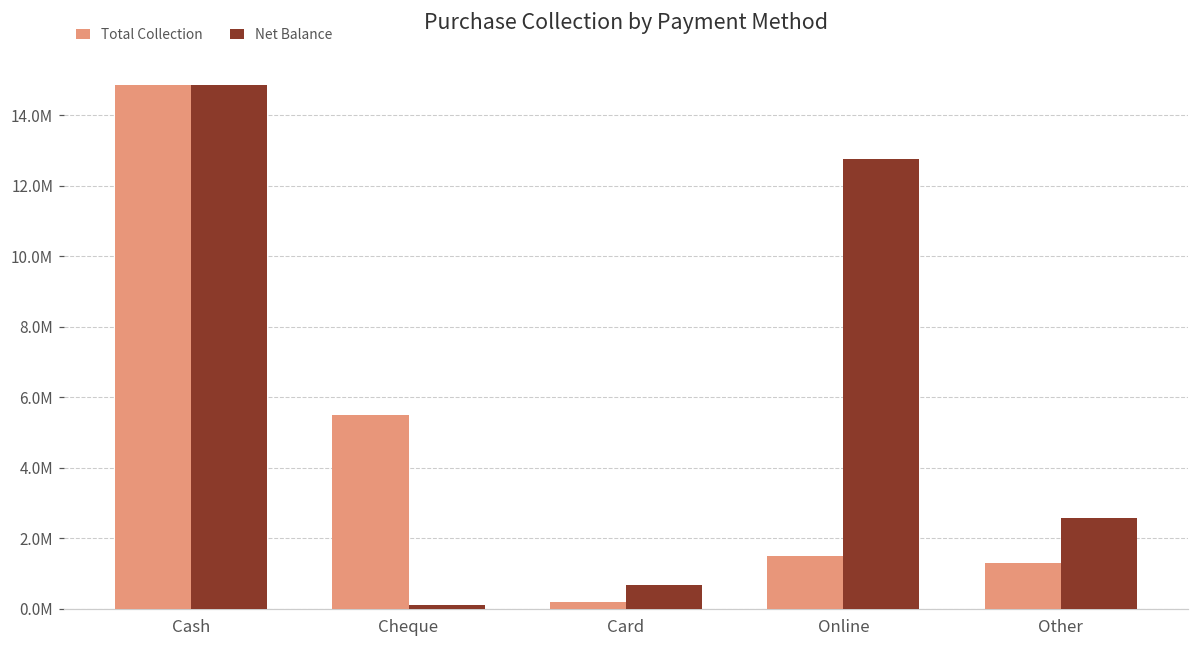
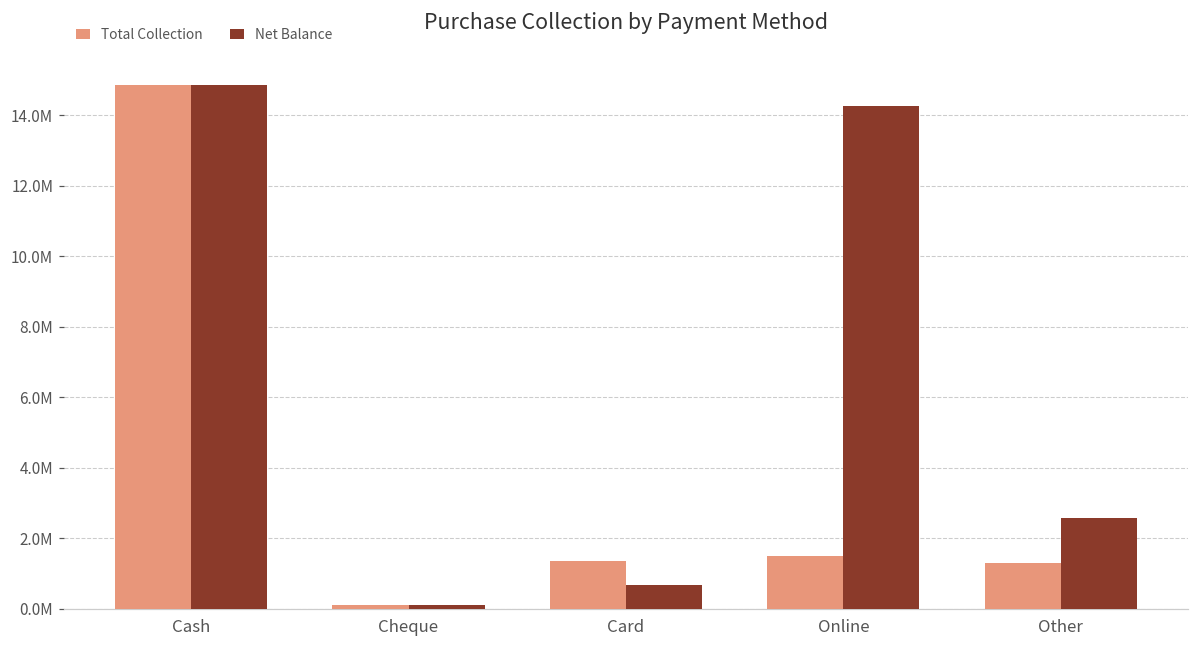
  {
    "Total Collection": {
      "Cash": 14900000,
-     "Cheque": 5500000,
-     "Card": 200000,
+     "Cheque": 100000,
+     "Card": 1300000,
      "Online": 1500000,
      "Other": 1300000
    },
    "Net Balance": {
      "Cash": 14900000,
      "Cheque": 100000,
      "Card": 700000,
-     "Online": 12800000,
+     "Online": 14300000,
      "Other": 2600000
    }
  }
